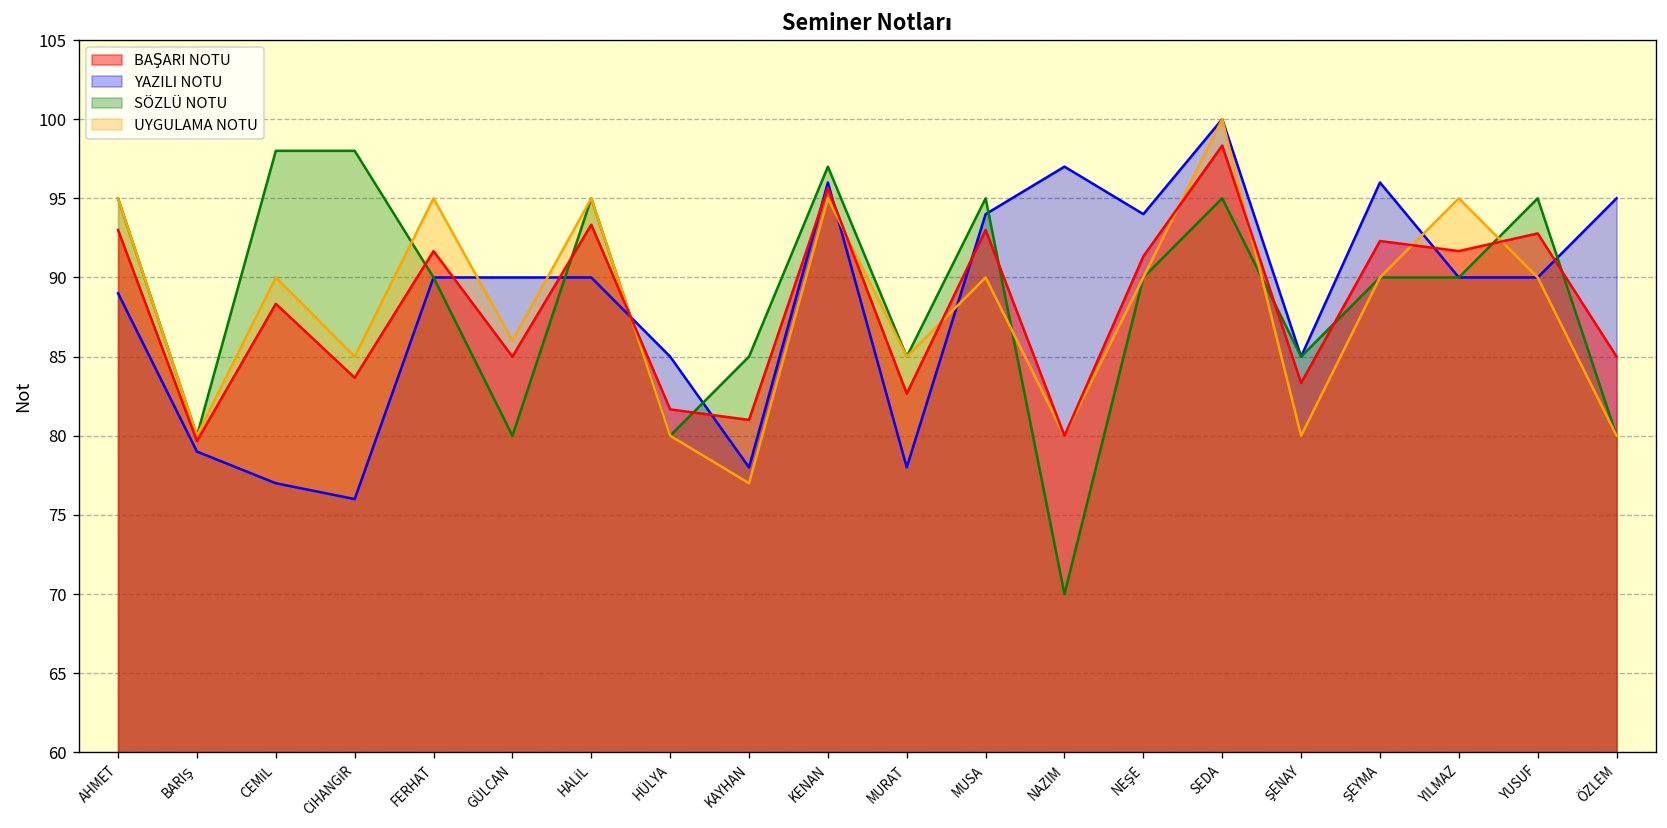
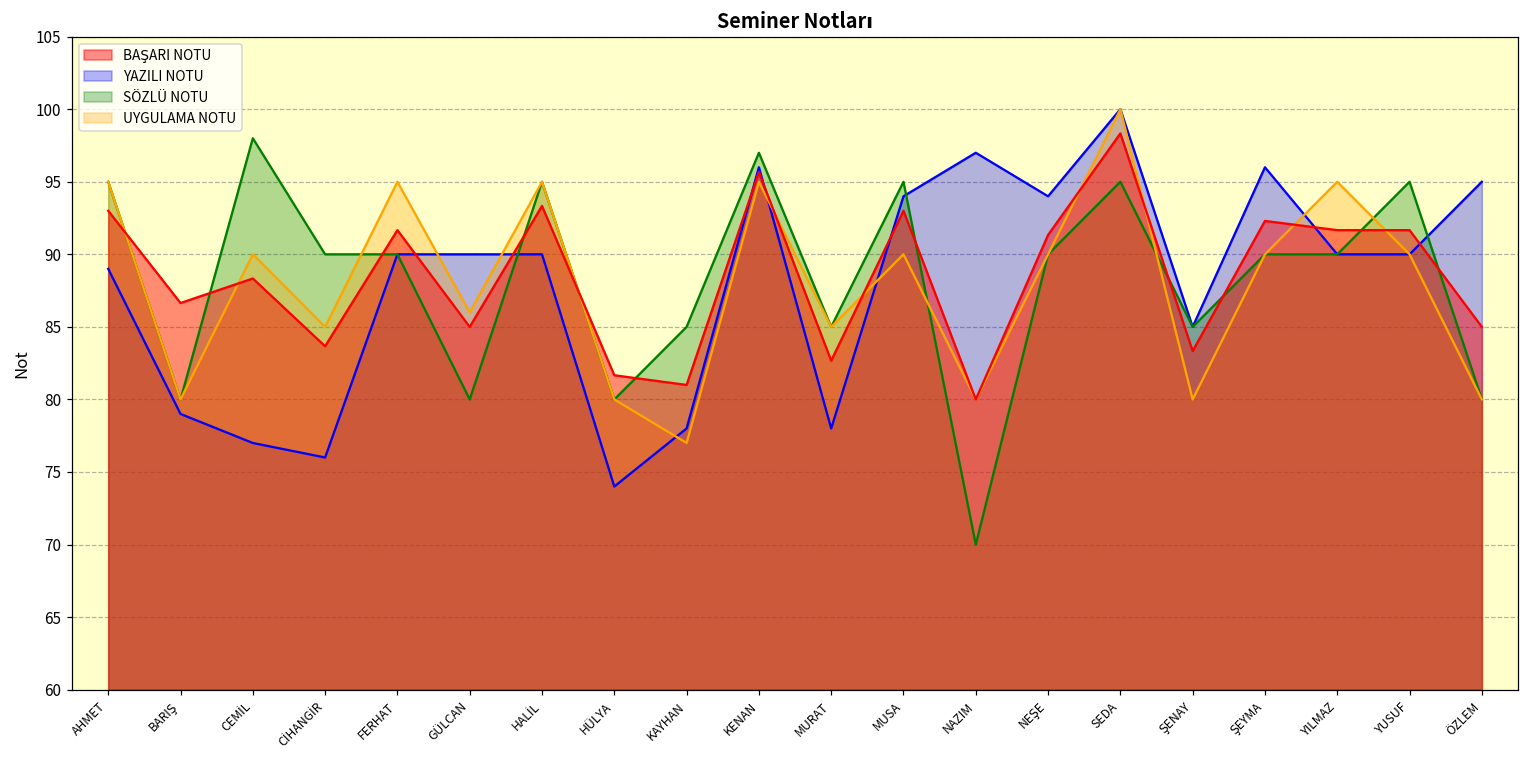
  {
    "YAZILI NOTU": {
      "AHMET": 89,
      "BARIŞ": 79,
      "CEMİL": 77,
      "CİHANGİR": 76,
      "GÜLCAN": 90,
      "HALİL": 90,
-     "HÜLYA": 85,
+     "HÜLYA": 74,
      "KAYHAN": 78,
      "KENAN": 96,
      "MURAT": 78,
      "MUSA": 94,
      "NAZIM": 97,
      "NEŞE": 94,
      "ŞEYMA": 96,
      "ÖZLEM": 95
    },
    "SÖZLÜ NOTU": {
      "CEMİL": 98,
-     "CİHANGİR": 98,
+     "CİHANGİR": 90,
      "GÜLCAN": 80,
      "KAYHAN": 85,
      "KENAN": 97,
      "MUSA": 95,
      "NAZIM": 70,
      "SEDA": 95,
      "YUSUF": 95
    },
    "UYGULAMA NOTU": {
      "CEMİL": 90.0,
      "CİHANGİR": 85.0,
      "FERHAT": 95.0,
      "GÜLCAN": 86.0,
      "KAYHAN": 77.0,
      "KENAN": 95.0,
      "MUSA": 90.0,
      "ŞENAY": 80.0,
      "YILMAZ": 95.0
    },
    "BAŞARI NOTU": {
      "AHMET": 93.0,
-     "BARIŞ": 79.7,
+     "BARIŞ": 86.6,
      "CEMİL": 88.3,
      "CİHANGİR": 83.7,
      "FERHAT": 91.7,
      "GÜLCAN": 85.0,
      "HALİL": 93.3,
      "HÜLYA": 81.7,
      "KAYHAN": 81.0,
      "KENAN": 95.7,
      "MURAT": 82.7,
      "MUSA": 93.0,
      "NEŞE": 91.3,
      "SEDA": 98.3,
      "ŞENAY": 83.3,
      "ŞEYMA": 92.3,
      "YILMAZ": 91.7,
-     "YUSUF": 92.8,
+     "YUSUF": 91.7,
      "ÖZLEM": 85.0
    }
  }
